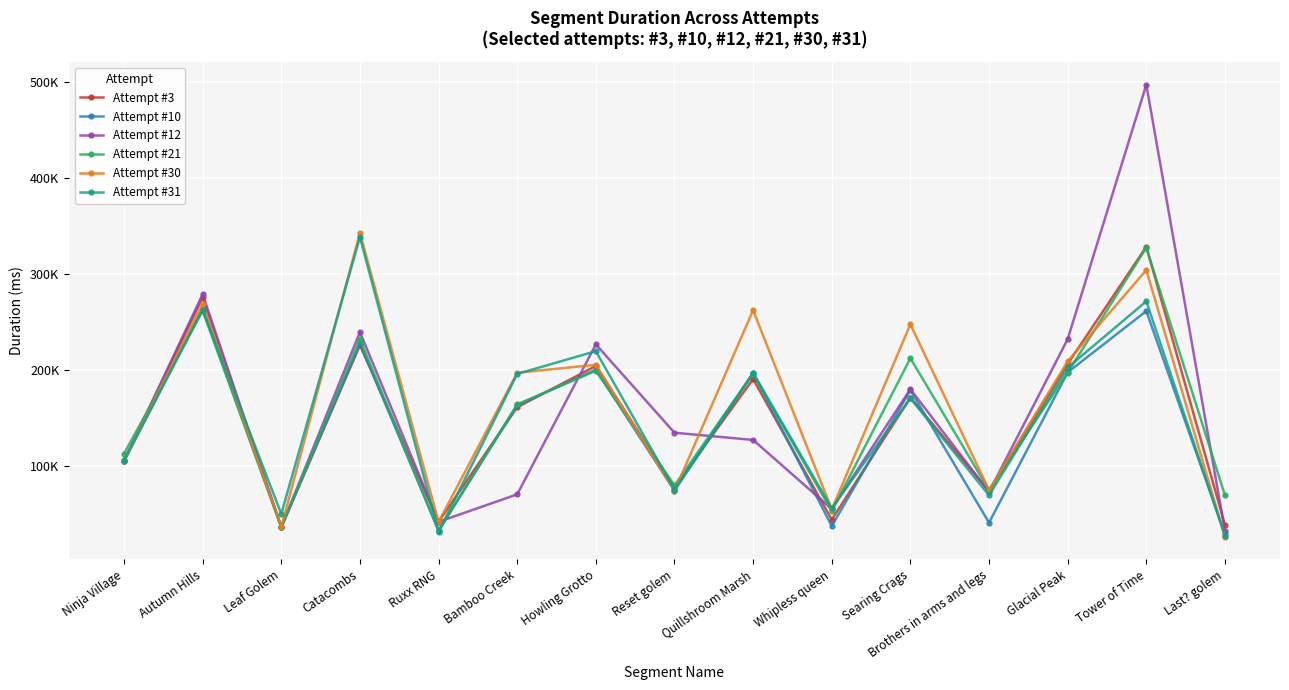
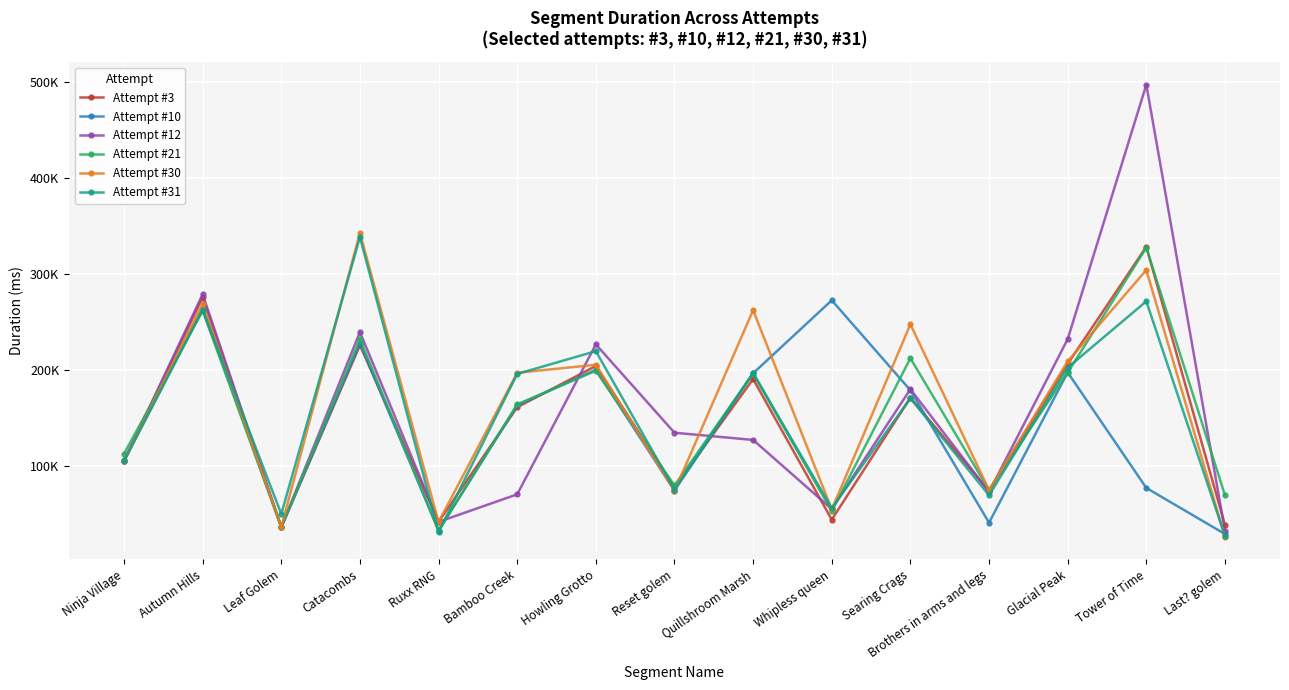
  {
    "Attempt #3": {
      "Autumn Hills": 280000,
      "Quillshroom Marsh": 190000,
      "Whipless queen": 40000,
      "Last? golem": 40000
    },
    "Attempt #10": {
-     "Whipless queen": 40000,
+     "Whipless queen": 270000,
      "Brothers in arms and legs": 40000,
-     "Tower of Time": 260000
+     "Tower of Time": 80000
    },
    "Attempt #12": {
      "Autumn Hills": 280000,
      "Catacombs": 240000,
      "Bamboo Creek": 70000,
      "Howling Grotto": 230000,
      "Reset golem": 130000,
      "Quillshroom Marsh": 130000,
      "Glacial Peak": 230000,
      "Tower of Time": 500000,
      "Last? golem": 30000
    },
    "Attempt #30": {
      "Autumn Hills": 270000,
      "Catacombs": 340000,
      "Quillshroom Marsh": 260000,
      "Searing Crags": 250000,
      "Tower of Time": 300000
    }
  }
